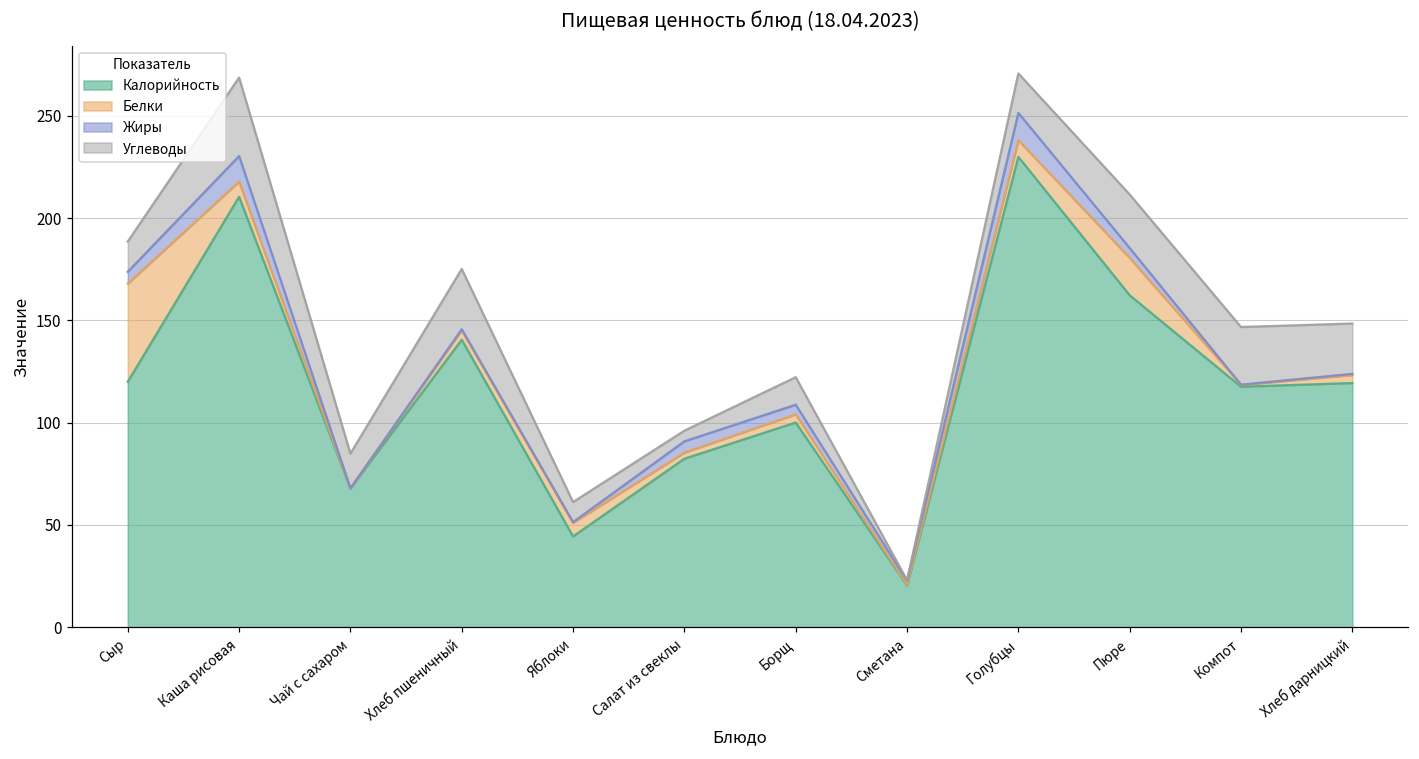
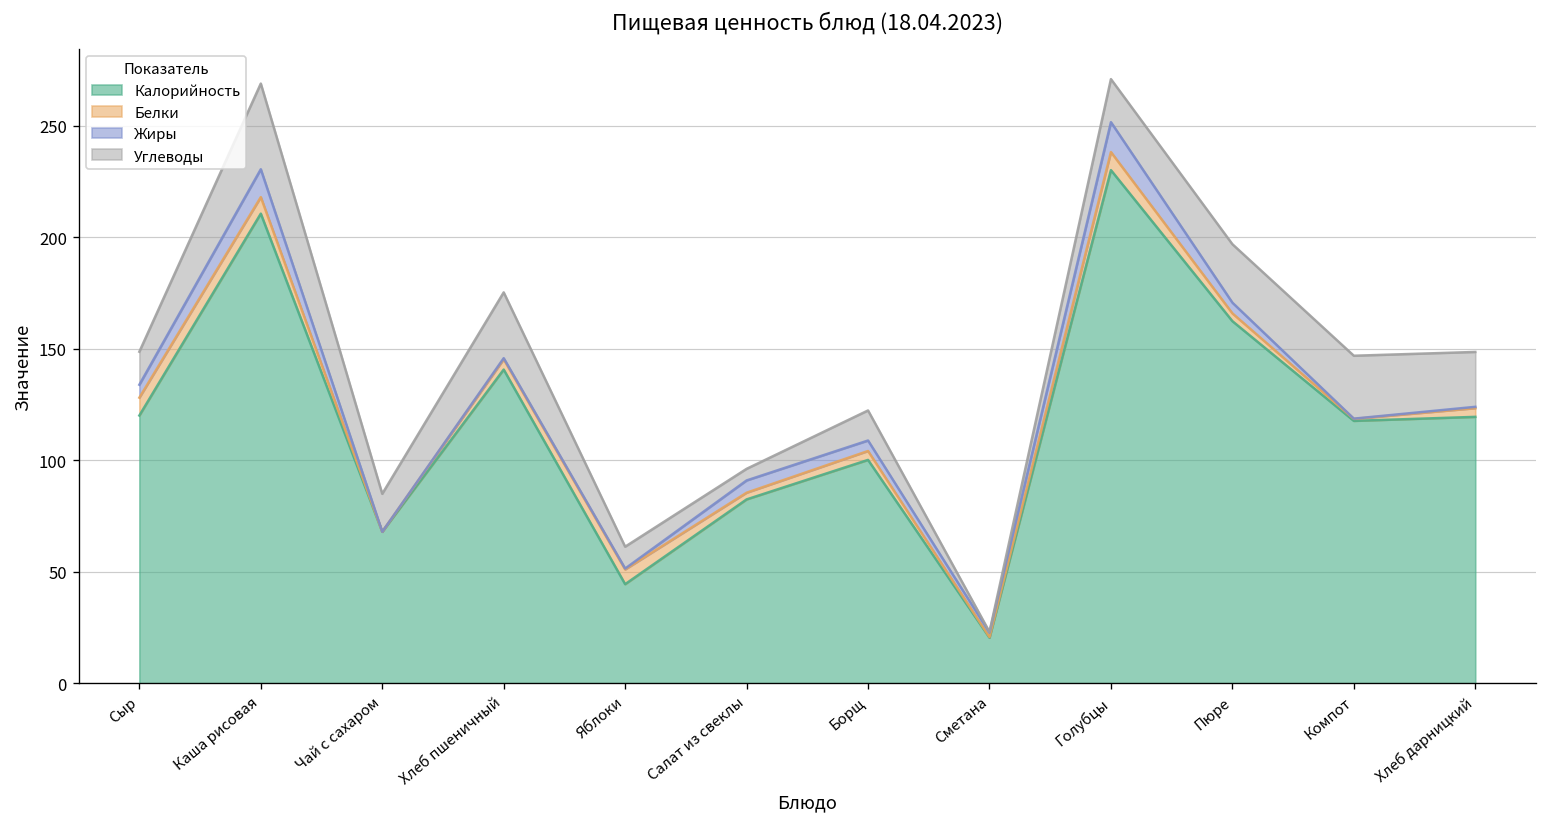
  {
    "Калорийность": {
      "Сыр": 120,
      "Каша рисовая": 211,
      "Хлеб пшеничный": 141,
      "Яблоки": 44,
      "Салат из свеклы": 82,
      "Борщ": 100,
      "Голубцы": 230,
      "Пюре": 162,
      "Хлеб дарницкий": 119
    },
    "Белки": {
-     "Сыр": 48,
+     "Сыр": 8,
      "Каша рисовая": 7,
      "Салат из свеклы": 3,
      "Борщ": 4,
      "Голубцы": 8,
-     "Пюре": 18
+     "Пюре": 4
    }
  }
